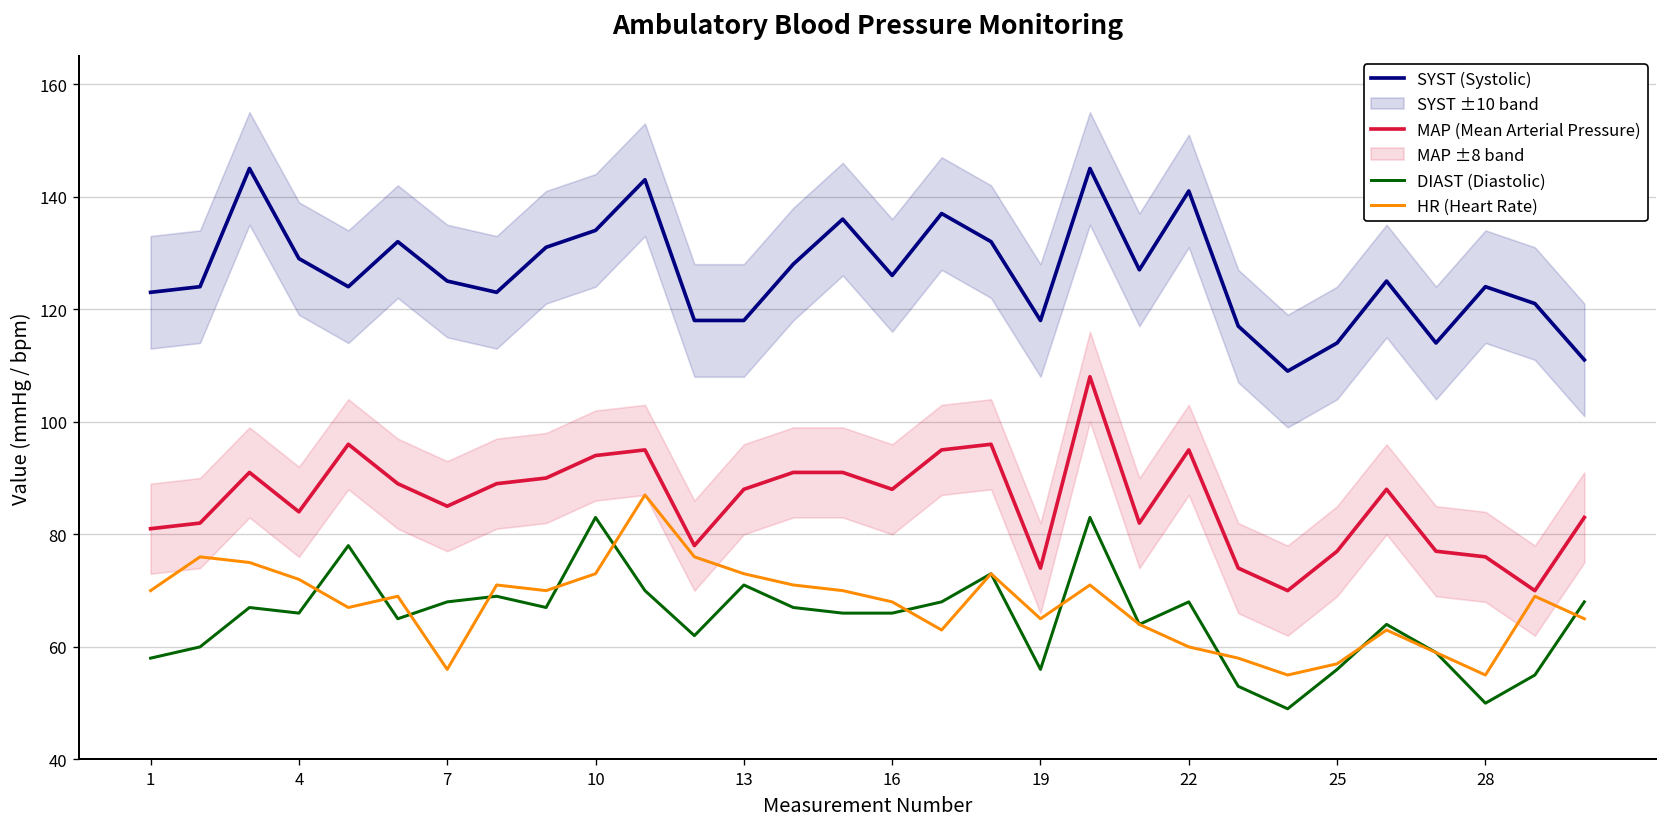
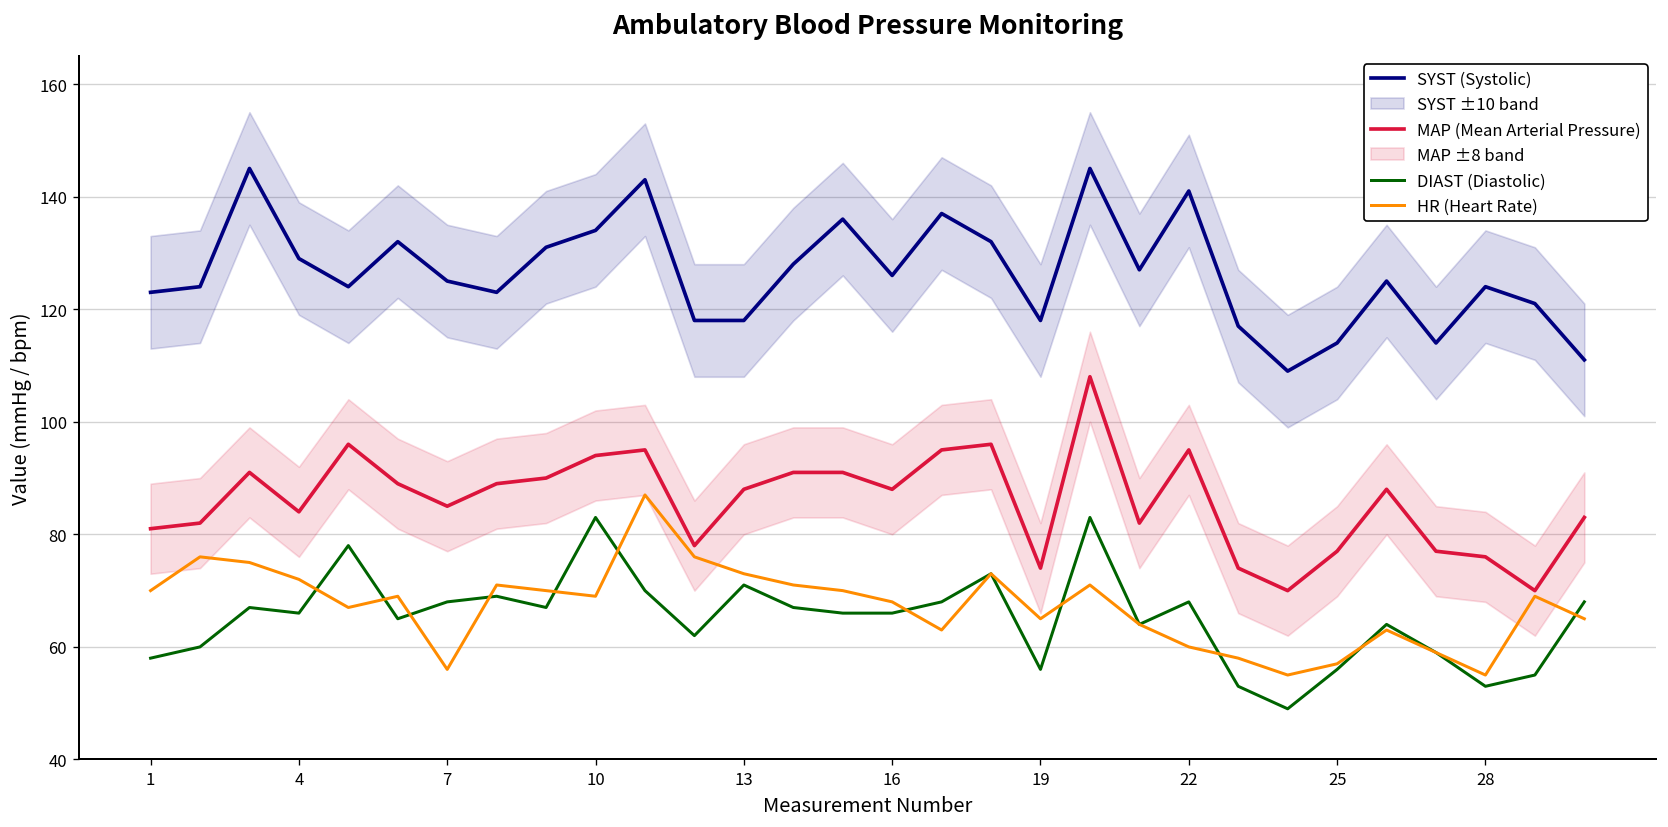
  {
    "DIAST (Diastolic)": {
      "1": 58,
      "4": 66,
      "7": 68,
      "10": 83,
      "13": 71,
      "16": 66,
      "19": 56,
      "22": 68,
      "25": 56,
-     "28": 50
+     "28": 53
    },
    "HR (Heart Rate)": {
      "1": 70,
      "4": 72,
      "7": 56,
-     "10": 73,
+     "10": 69,
      "13": 73,
      "16": 68,
      "19": 65,
      "22": 60,
      "25": 57,
      "28": 55
    }
  }
